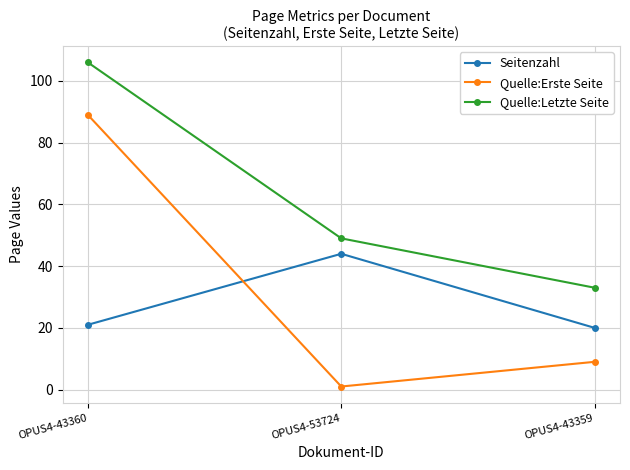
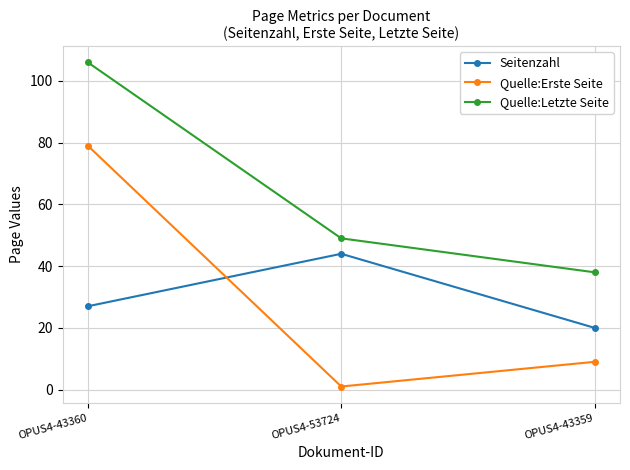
  {
    "Seitenzahl": {
-     "OPUS4-43360": 21,
+     "OPUS4-43360": 27,
      "OPUS4-53724": 44,
      "OPUS4-43359": 20
    },
    "Quelle:Erste Seite": {
-     "OPUS4-43360": 89,
+     "OPUS4-43360": 79,
      "OPUS4-53724": 1,
      "OPUS4-43359": 9
    },
    "Quelle:Letzte Seite": {
      "OPUS4-43360": 106,
      "OPUS4-53724": 49,
-     "OPUS4-43359": 33
+     "OPUS4-43359": 38
    }
  }
